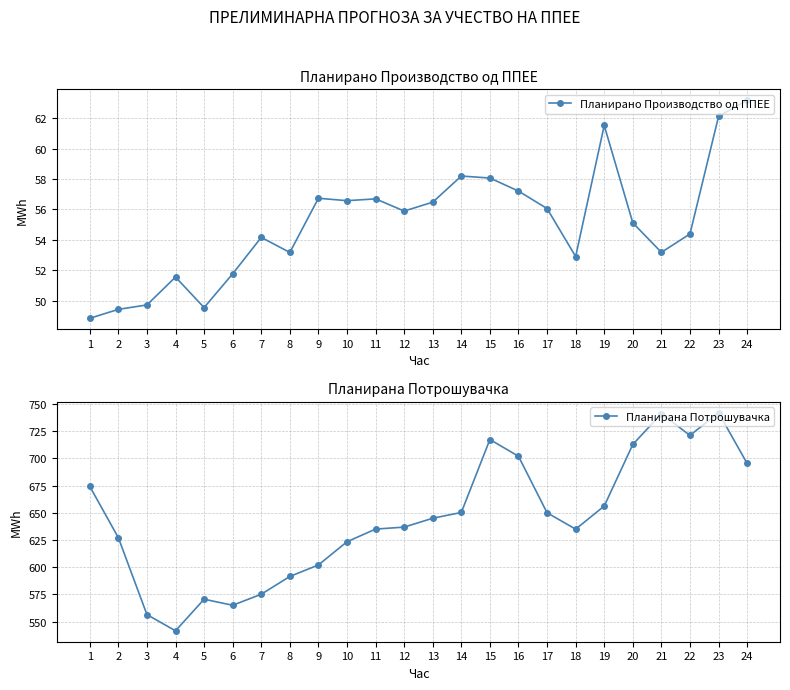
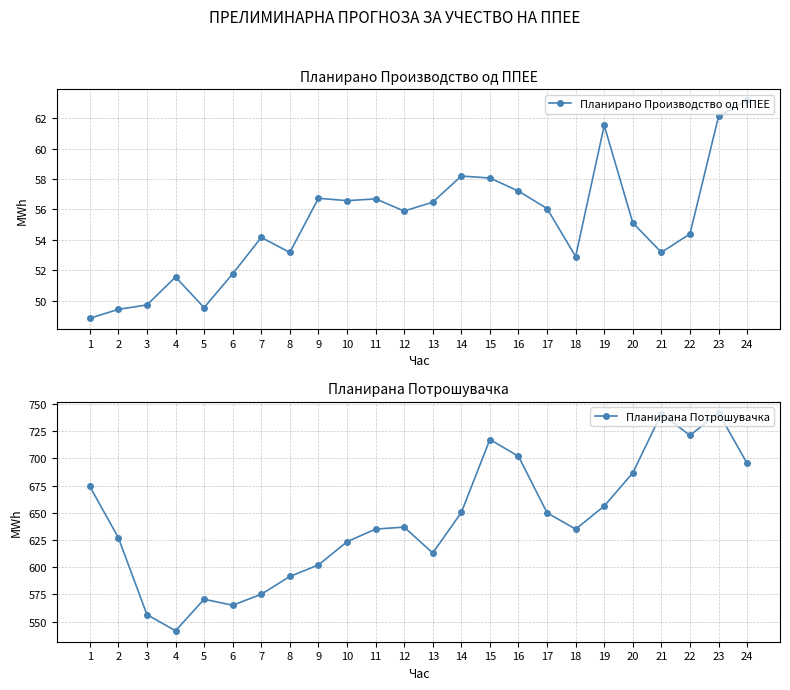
  {
    "Планирано Производство од ППЕЕ": {
      "1": 48.8,
      "2": 49.4,
      "3": 49.7,
      "4": 51.6,
      "5": 49.6,
      "6": 51.8,
      "7": 54.2,
      "8": 53.2,
      "9": 56.7,
      "10": 56.6,
      "11": 56.7,
      "12": 55.9,
      "13": 56.5,
      "14": 58.2,
      "15": 58.1,
      "16": 57.2,
      "17": 56.1,
      "18": 52.9,
      "19": 61.5,
      "20": 55.1,
      "21": 53.2,
      "22": 54.4,
      "23": 62.1
    },
    "Планирана Потрошувачка": {
      "1": 674,
      "2": 627,
      "3": 556,
      "4": 541,
      "5": 571,
      "6": 565,
      "7": 575,
      "8": 591,
      "9": 602,
      "10": 623,
      "11": 635,
      "12": 637,
-     "13": 645,
+     "13": 613,
      "14": 650,
      "15": 717,
      "16": 702,
      "17": 650,
      "18": 635,
      "19": 656,
-     "20": 713,
+     "20": 687,
      "22": 721,
      "24": 695
    }
  }
